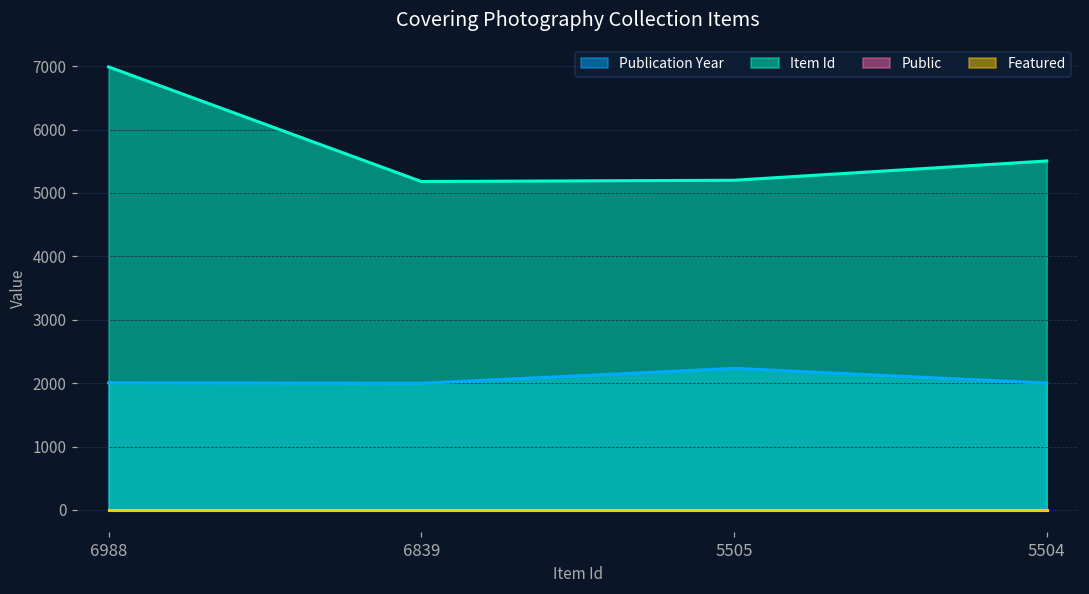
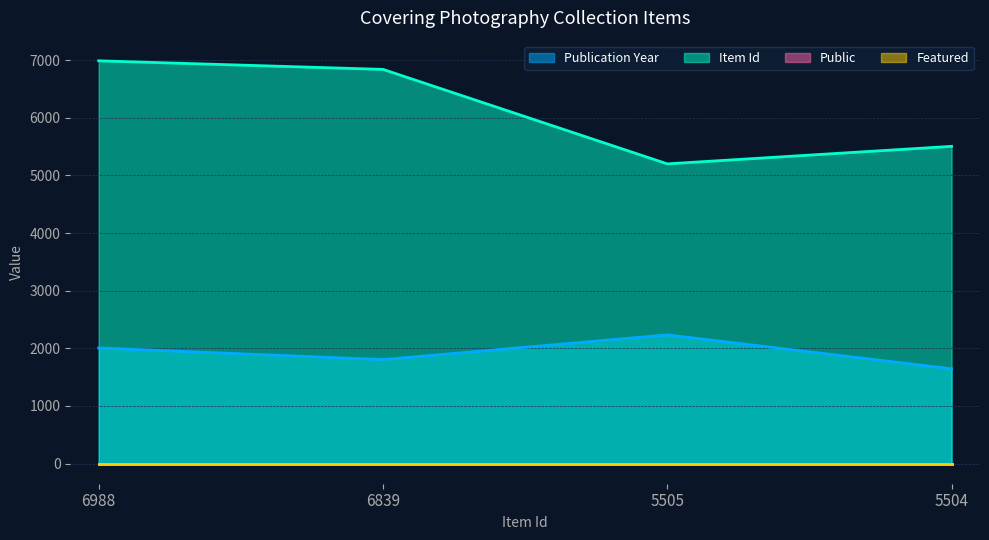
  {
    "Publication Year": {
      "6988": 2000,
-     "6839": 2000,
+     "6839": 1800,
      "5505": 2200,
-     "5504": 2000
+     "5504": 1600
    },
    "Item Id": {
      "6988": 7000,
-     "6839": 5200,
+     "6839": 6800,
      "5505": 5200,
      "5504": 5500
    },
    "Featured": {
      "6988": 0,
      "6839": 0,
      "5505": 0,
      "5504": 0
    }
  }
